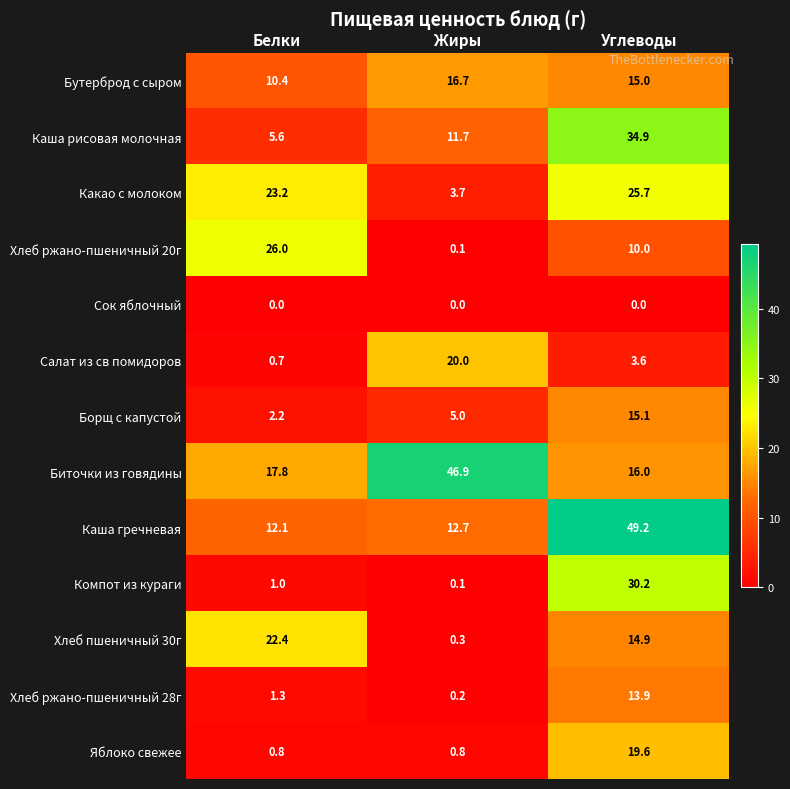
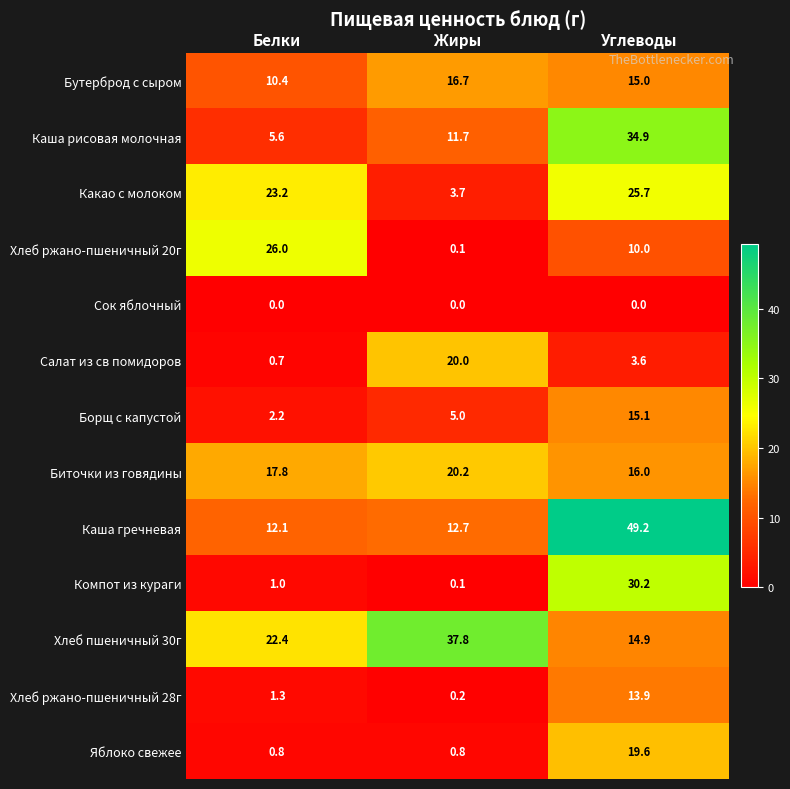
  {
    "Бутерброд с сыром": {
      "Белки": 10.4,
      "Жиры": 16.7
    },
    "Каша рисовая молочная": {
      "Белки": 5.6,
      "Жиры": 11.7,
      "Углеводы": 34.9
    },
    "Какао с молоком": {
      "Белки": 23.2,
      "Жиры": 3.7,
      "Углеводы": 25.7
    },
    "Хлеб ржано-пшеничный 20г": {
      "Белки": 26.0,
      "Жиры": 0.1,
      "Углеводы": 10.0
    },
    "Сок яблочный": {
      "Белки": 0.0,
      "Жиры": 0.0,
      "Углеводы": 0.0
    },
    "Салат из св помидоров": {
      "Белки": 0.7,
      "Жиры": 20.0,
      "Углеводы": 3.6
    },
    "Борщ с капустой": {
      "Белки": 2.2,
      "Жиры": 5.0,
      "Углеводы": 15.1
    },
    "Биточки из говядины": {
      "Белки": 17.8,
-     "Жиры": 46.9,
+     "Жиры": 20.2,
      "Углеводы": 16.0
    },
    "Каша гречневая": {
      "Белки": 12.1,
      "Жиры": 12.7,
      "Углеводы": 49.2
    },
    "Компот из кураги": {
      "Белки": 1.0,
      "Жиры": 0.1,
      "Углеводы": 30.2
    },
    "Хлеб пшеничный 30г": {
      "Белки": 22.4,
-     "Жиры": 0.3,
+     "Жиры": 37.8,
      "Углеводы": 14.9
    },
    "Хлеб ржано-пшеничный 28г": {
      "Белки": 1.3,
      "Жиры": 0.2,
      "Углеводы": 13.9
    },
    "Яблоко свежее": {
      "Белки": 0.8,
      "Жиры": 0.8,
      "Углеводы": 19.6
    }
  }
